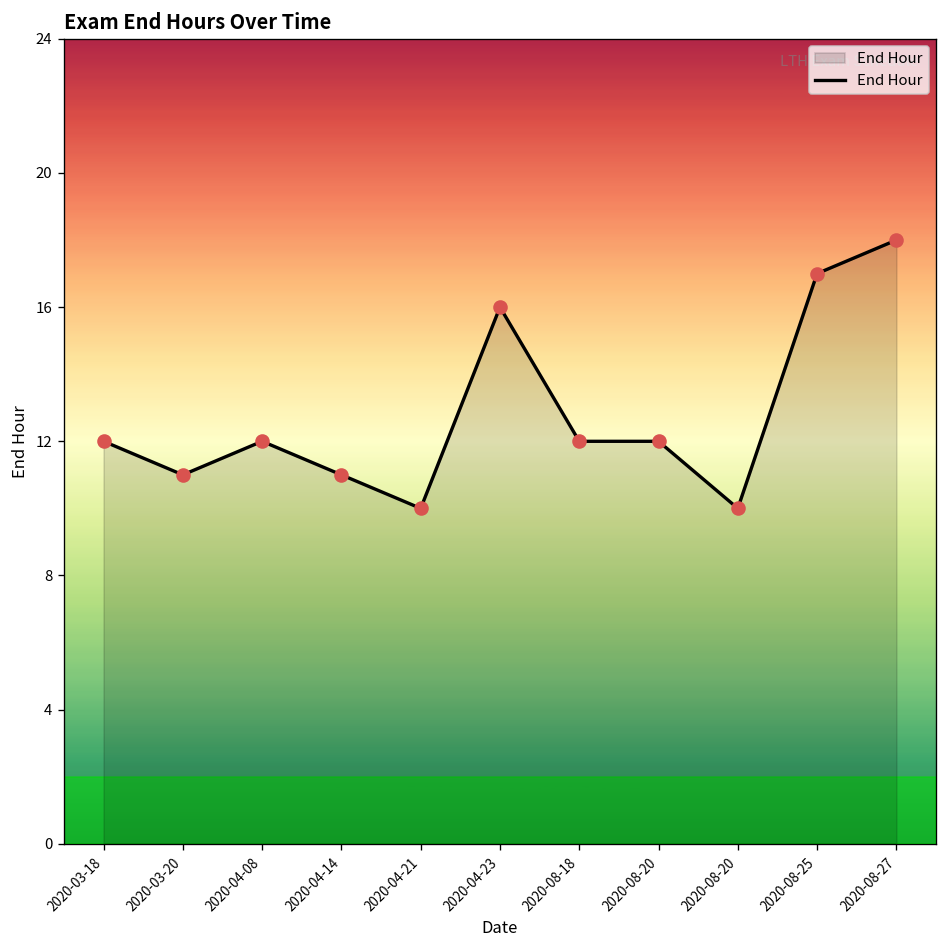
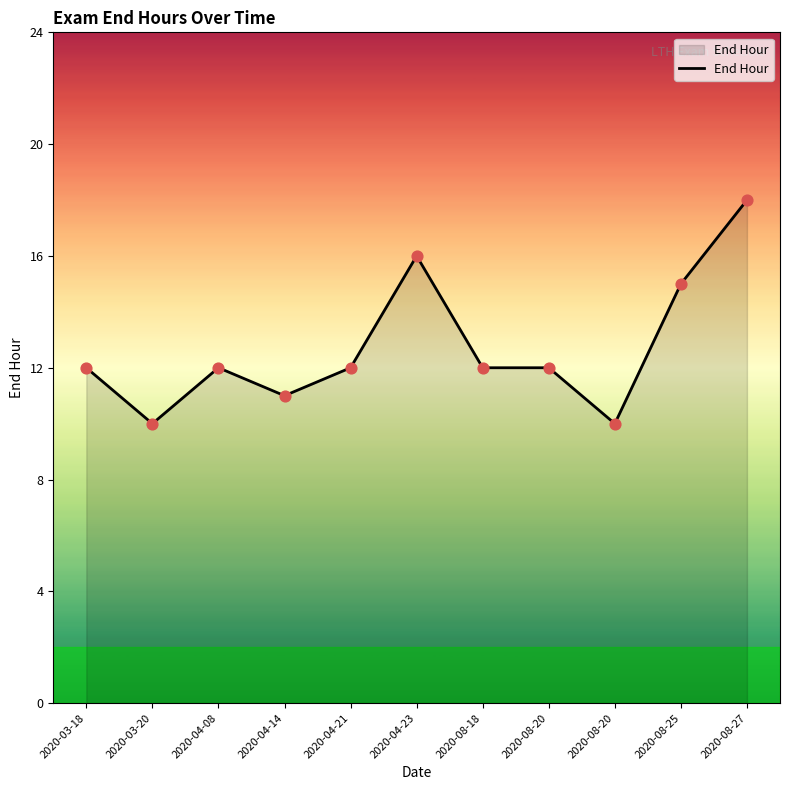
  {
    "2020-03-18": 12,
-   "2020-03-20": 11,
+   "2020-03-20": 10,
    "2020-04-08": 12,
    "2020-04-14": 11,
-   "2020-04-21": 10,
+   "2020-04-21": 12,
    "2020-04-23": 16,
    "2020-08-18": 12,
-   "2020-08-25": 17,
+   "2020-08-25": 15,
    "2020-08-27": 18
  }
